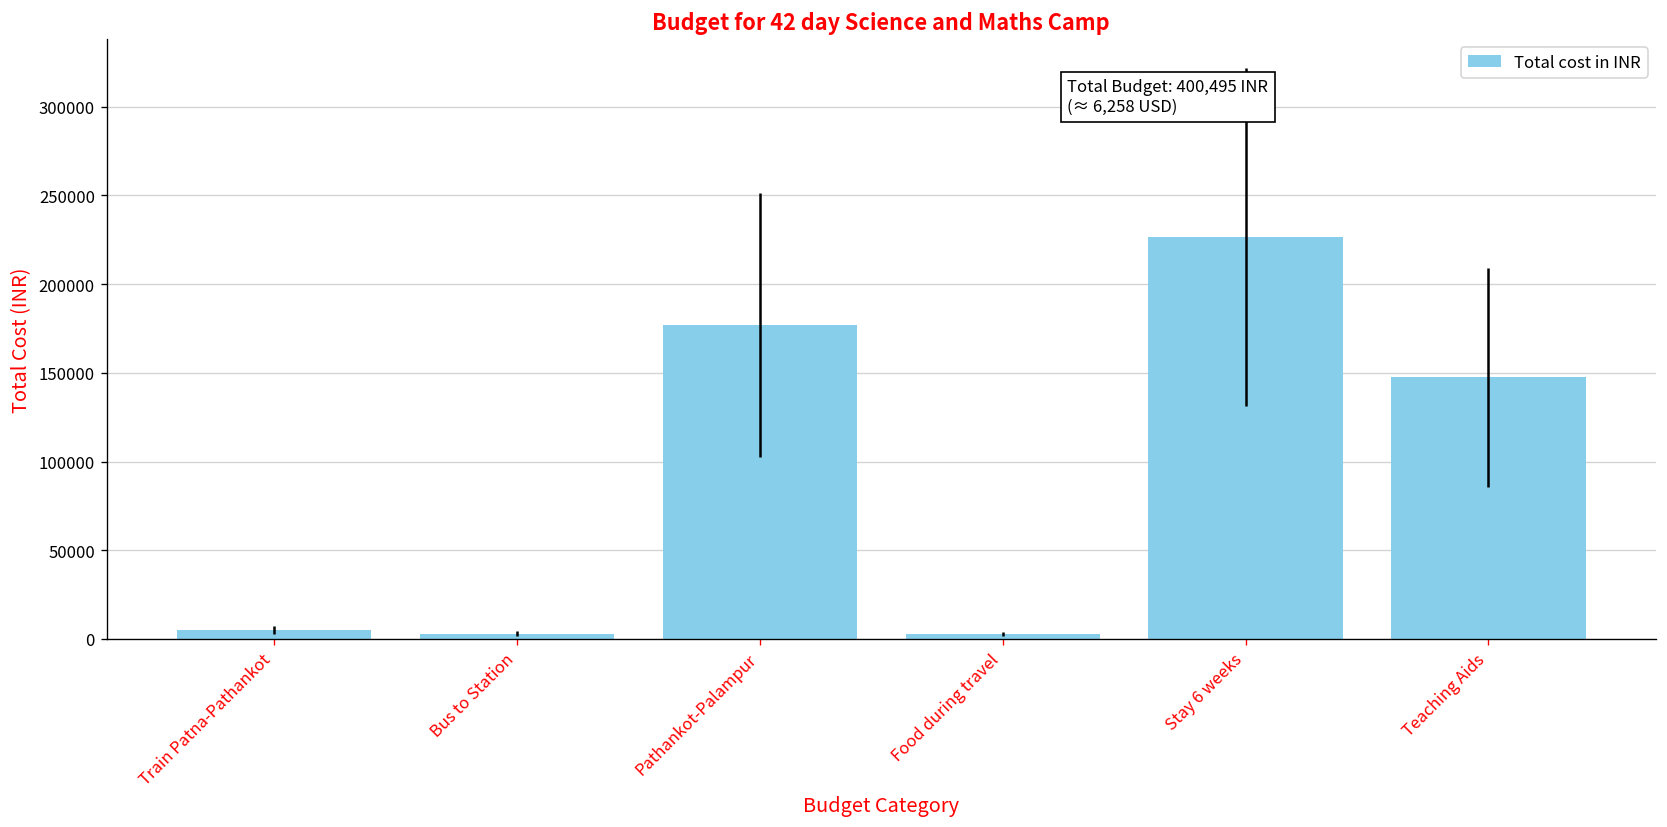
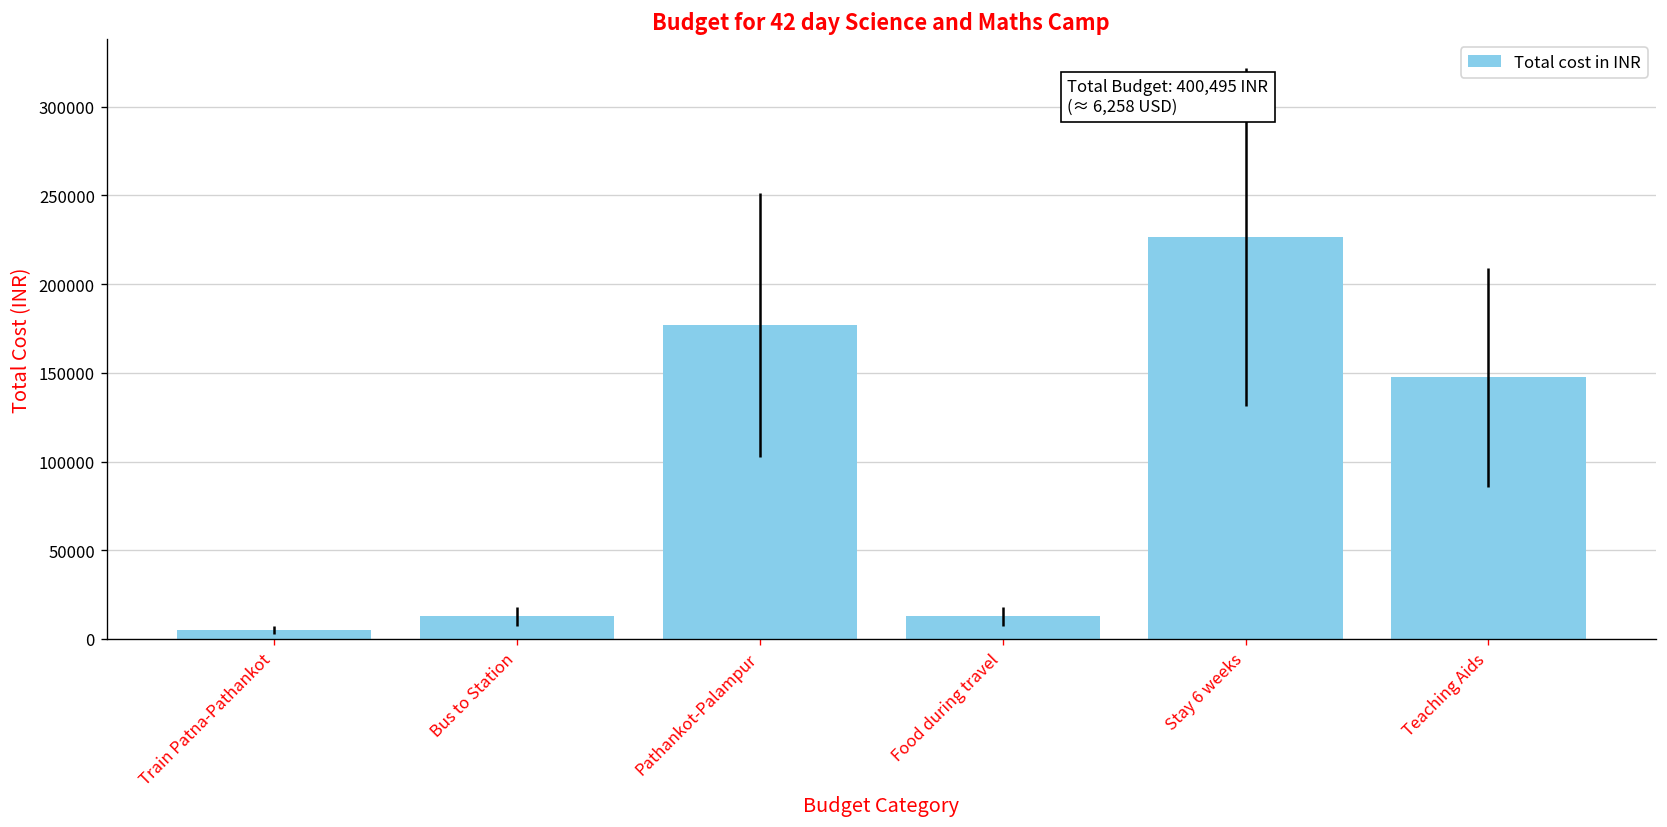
  {
    "Train Patna-Pathankot": 5000,
-   "Bus to Station": 3000,
+   "Bus to Station": 13000,
    "Pathankot-Palampur": 177000,
-   "Food during travel": 3000,
+   "Food during travel": 13000,
    "Stay 6 weeks": 227000,
    "Teaching Aids": 147000
  }
